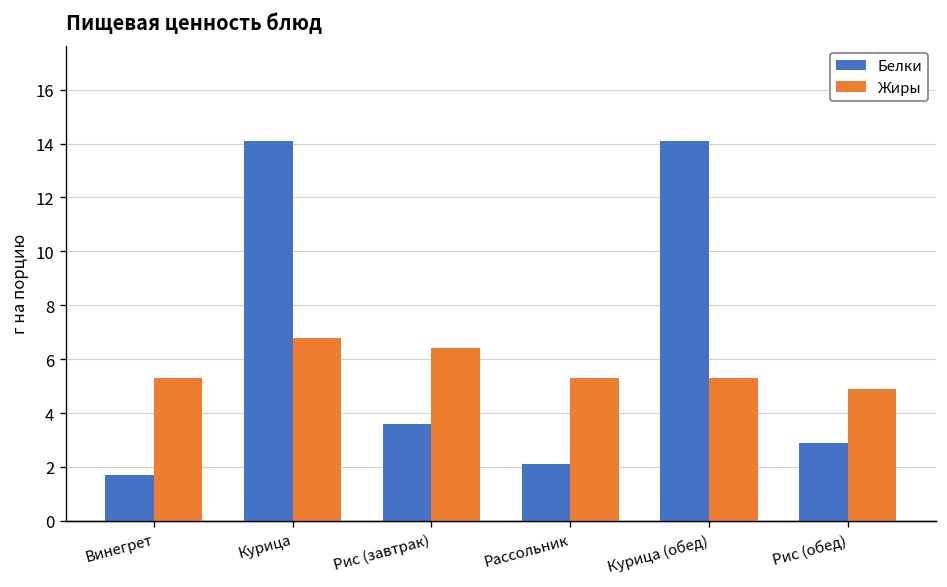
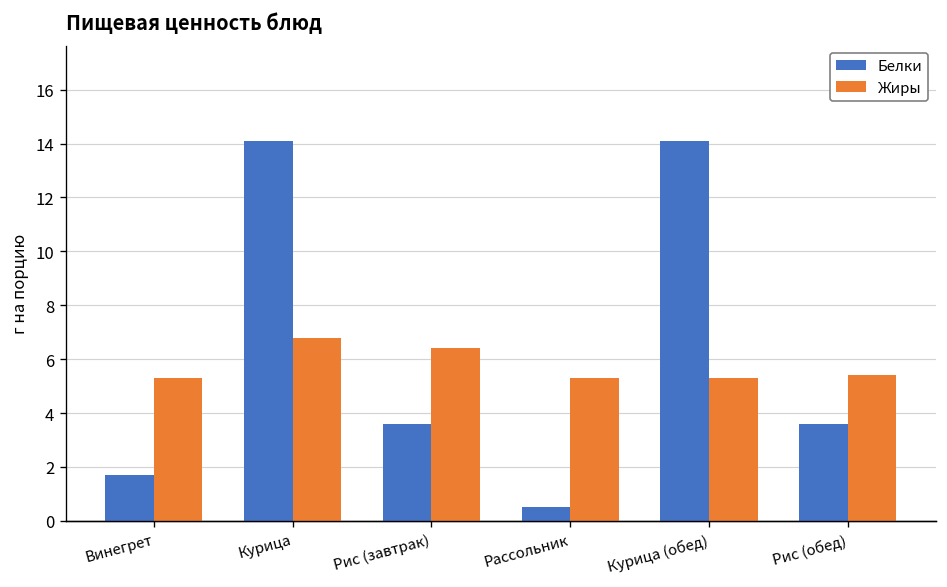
  {
    "Белки": {
      "Винегрет": 1.7,
      "Курица": 14.1,
      "Рис (завтрак)": 3.6,
-     "Рассольник": 2.1,
+     "Рассольник": 0.5,
      "Курица (обед)": 14.1,
-     "Рис (обед)": 2.9
+     "Рис (обед)": 3.6
    },
    "Жиры": {
      "Винегрет": 5.3,
      "Курица": 6.8,
      "Рис (завтрак)": 6.4,
      "Рассольник": 5.3,
      "Курица (обед)": 5.3,
-     "Рис (обед)": 4.9
+     "Рис (обед)": 5.4
    }
  }
